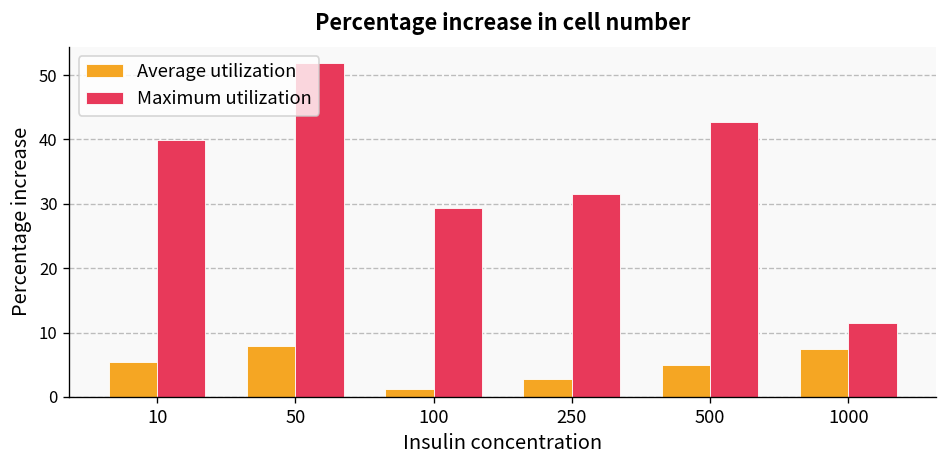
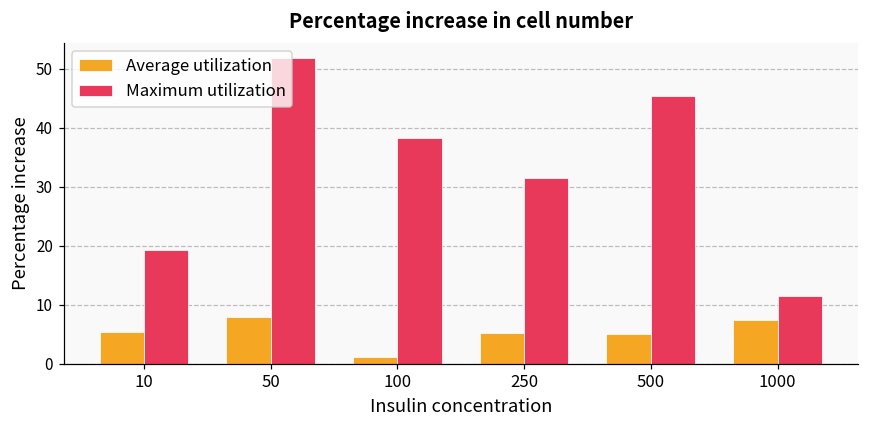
  {
    "Average utilization": {
      "10": 5,
      "50": 8,
      "100": 1,
-     "250": 3,
+     "250": 5,
      "500": 5,
      "1000": 7
    },
    "Maximum utilization": {
-     "10": 40,
-     "100": 29,
+     "10": 19,
+     "100": 38,
      "250": 31,
-     "500": 43,
+     "500": 45,
      "1000": 11
    }
  }
